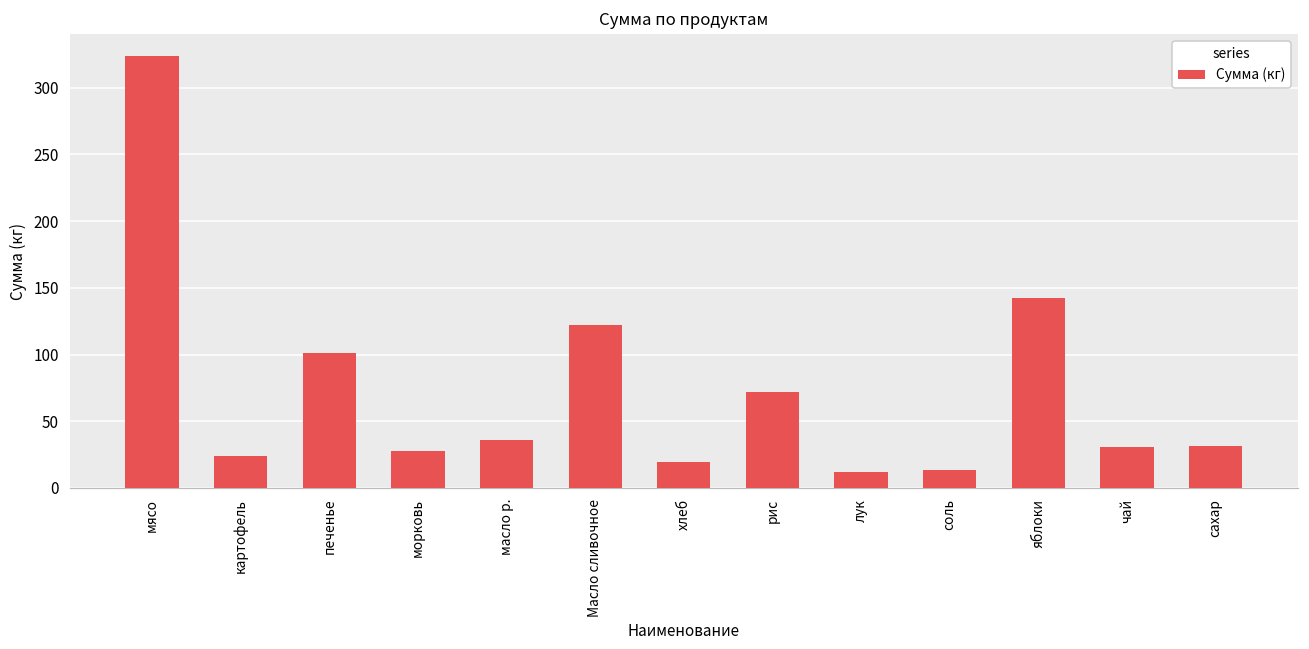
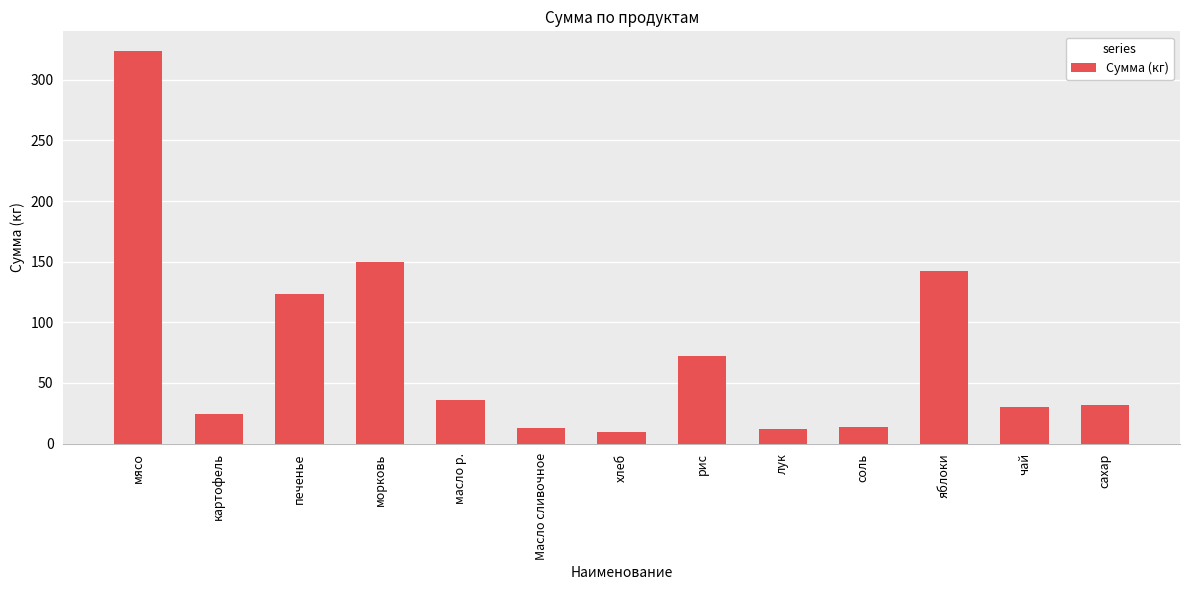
  {
    "мясо": 324,
    "картофель": 24,
-   "печенье": 101,
-   "морковь": 28,
+   "печенье": 123,
+   "морковь": 150,
    "масло р.": 36,
-   "Масло сливочное": 122,
-   "хлеб": 20,
+   "Масло сливочное": 13,
+   "хлеб": 10,
    "рис": 72,
    "лук": 12,
    "соль": 13,
    "яблоки": 142,
    "чай": 31,
    "сахар": 32
  }
